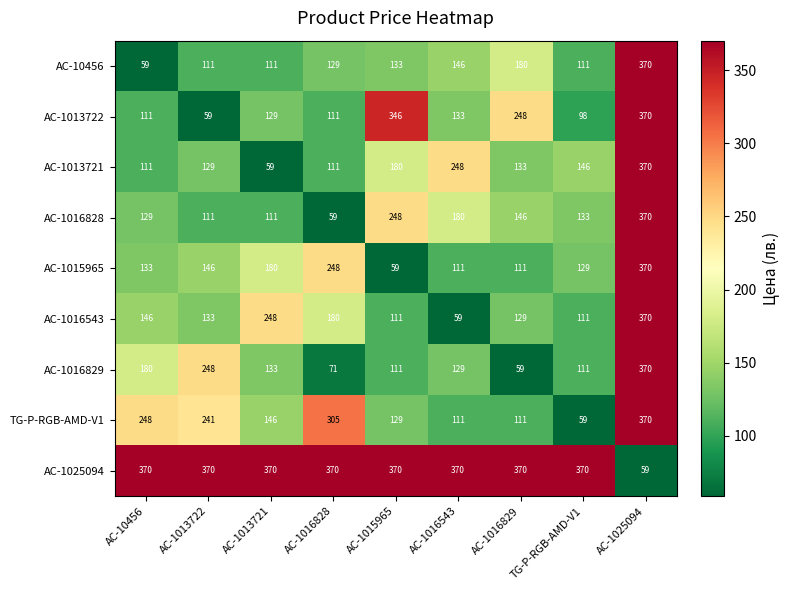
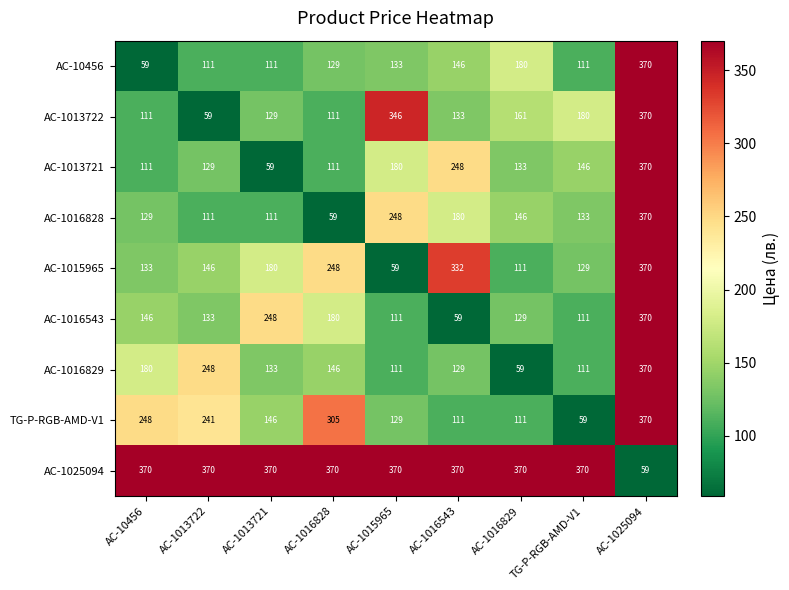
  {
    "AC-10456": {
      "AC-10456": 59,
      "AC-1013722": 111,
      "AC-1013721": 111,
      "AC-1016828": 129,
      "AC-1015965": 133,
      "AC-1016543": 146,
      "AC-1016829": 180,
      "TG-P-RGB-AMD-V1": 111,
      "AC-1025094": 370
    },
    "AC-1013722": {
      "AC-10456": 111,
      "AC-1013722": 59,
      "AC-1013721": 129,
      "AC-1016828": 111,
      "AC-1015965": 346,
      "AC-1016543": 133,
-     "AC-1016829": 248,
-     "TG-P-RGB-AMD-V1": 98,
+     "AC-1016829": 161,
+     "TG-P-RGB-AMD-V1": 180,
      "AC-1025094": 370
    },
    "AC-1013721": {
      "AC-10456": 111,
      "AC-1013722": 129,
      "AC-1013721": 59,
      "AC-1016828": 111,
      "AC-1015965": 180,
      "AC-1016543": 248,
      "AC-1016829": 133,
      "TG-P-RGB-AMD-V1": 146,
      "AC-1025094": 370
    },
    "AC-1016828": {
      "AC-10456": 129,
      "AC-1013722": 111,
      "AC-1013721": 111,
      "AC-1016828": 59,
      "AC-1015965": 248,
      "AC-1016543": 180,
      "AC-1016829": 146,
      "TG-P-RGB-AMD-V1": 133,
      "AC-1025094": 370
    },
    "AC-1015965": {
      "AC-10456": 133,
      "AC-1013722": 146,
      "AC-1013721": 180,
      "AC-1016828": 248,
      "AC-1015965": 59,
-     "AC-1016543": 111,
+     "AC-1016543": 332,
      "AC-1016829": 111,
      "TG-P-RGB-AMD-V1": 129,
      "AC-1025094": 370
    },
    "AC-1016543": {
      "AC-10456": 146,
      "AC-1013722": 133,
      "AC-1013721": 248,
      "AC-1016828": 180,
      "AC-1015965": 111,
      "AC-1016543": 59,
      "AC-1016829": 129,
      "TG-P-RGB-AMD-V1": 111,
      "AC-1025094": 370
    },
    "AC-1016829": {
      "AC-10456": 180,
      "AC-1013722": 248,
      "AC-1013721": 133,
-     "AC-1016828": 71,
+     "AC-1016828": 146,
      "AC-1015965": 111,
      "AC-1016543": 129,
      "AC-1016829": 59,
      "TG-P-RGB-AMD-V1": 111,
      "AC-1025094": 370
    },
    "TG-P-RGB-AMD-V1": {
      "AC-10456": 248,
      "AC-1013722": 241,
      "AC-1013721": 146,
      "AC-1016828": 305,
      "AC-1015965": 129,
      "AC-1016543": 111,
      "AC-1016829": 111,
      "TG-P-RGB-AMD-V1": 59,
      "AC-1025094": 370
    },
    "AC-1025094": {
      "AC-10456": 370,
      "AC-1013722": 370,
      "AC-1013721": 370,
      "AC-1016828": 370,
      "AC-1015965": 370,
      "AC-1016543": 370,
      "AC-1016829": 370,
      "TG-P-RGB-AMD-V1": 370,
      "AC-1025094": 59
    }
  }
